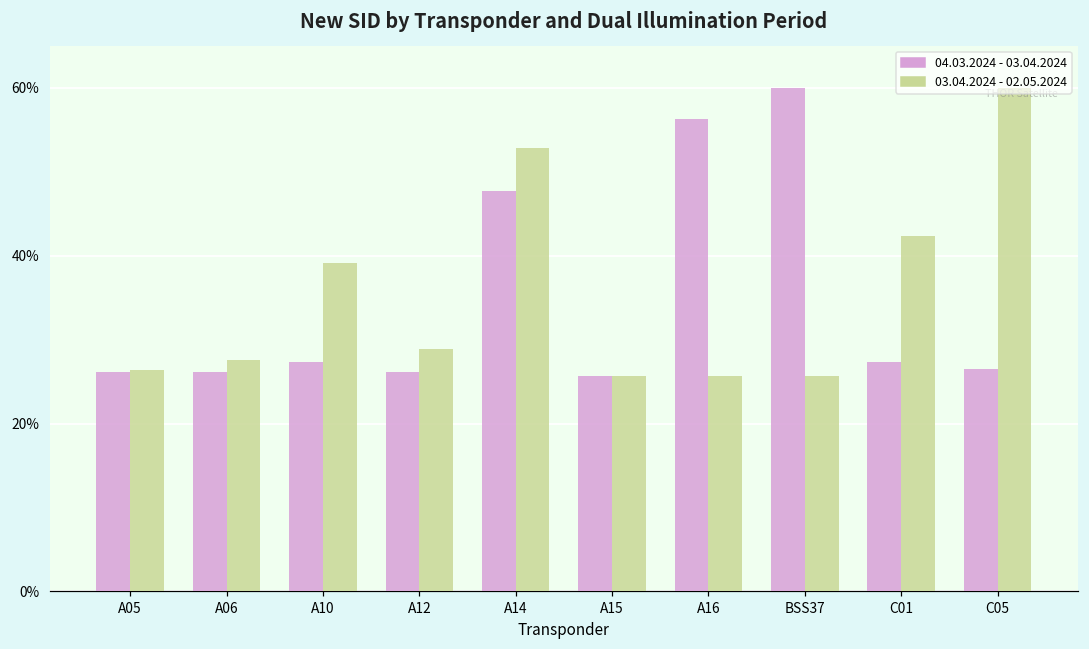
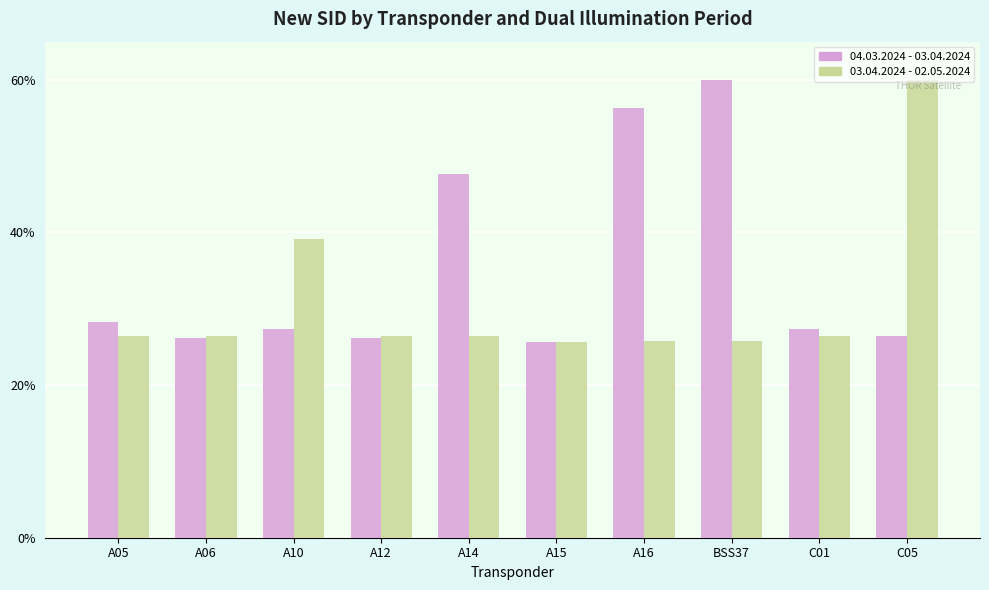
  {
    "04.03.2024 - 03.04.2024": {
-     "A05": "26%",
+     "A05": "28%",
      "A06": "26%",
      "A10": "27%",
      "A12": "26%",
      "A14": "48%",
      "A15": "26%",
      "A16": "56%",
      "BSS37": "60%",
      "C01": "27%",
      "C05": "26%"
    },
    "03.04.2024 - 02.05.2024": {
      "A05": "26%",
-     "A06": "28%",
+     "A06": "26%",
      "A10": "39%",
-     "A12": "29%",
-     "A14": "53%",
+     "A12": "26%",
+     "A14": "26%",
      "A15": "26%",
      "A16": "26%",
      "BSS37": "26%",
-     "C01": "42%"
+     "C01": "26%"
    }
  }
